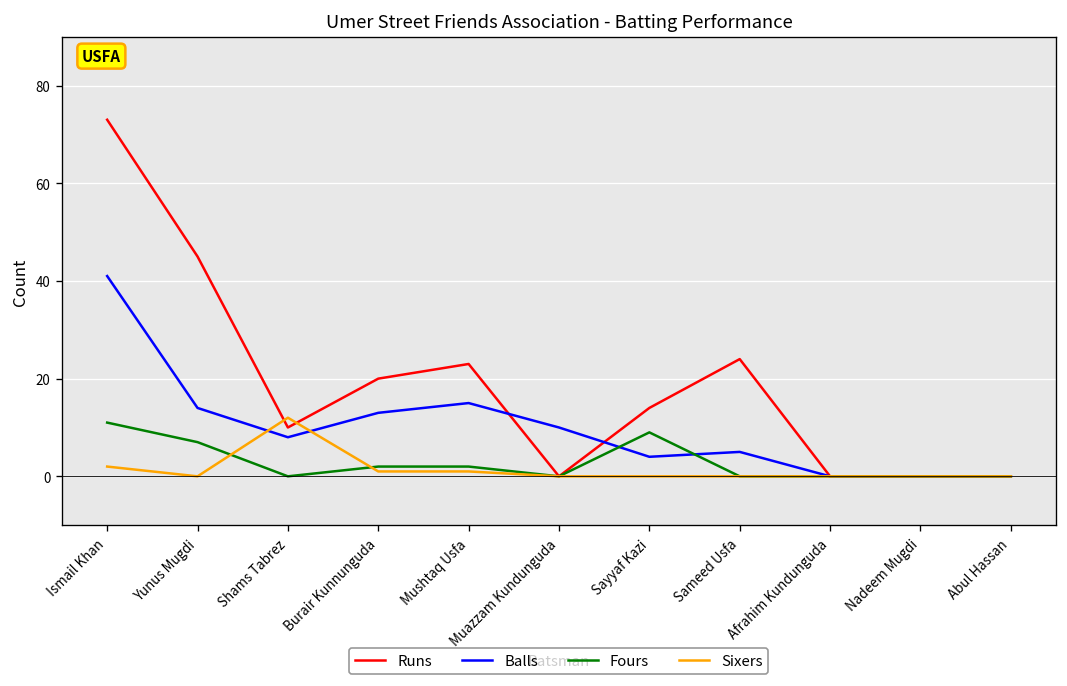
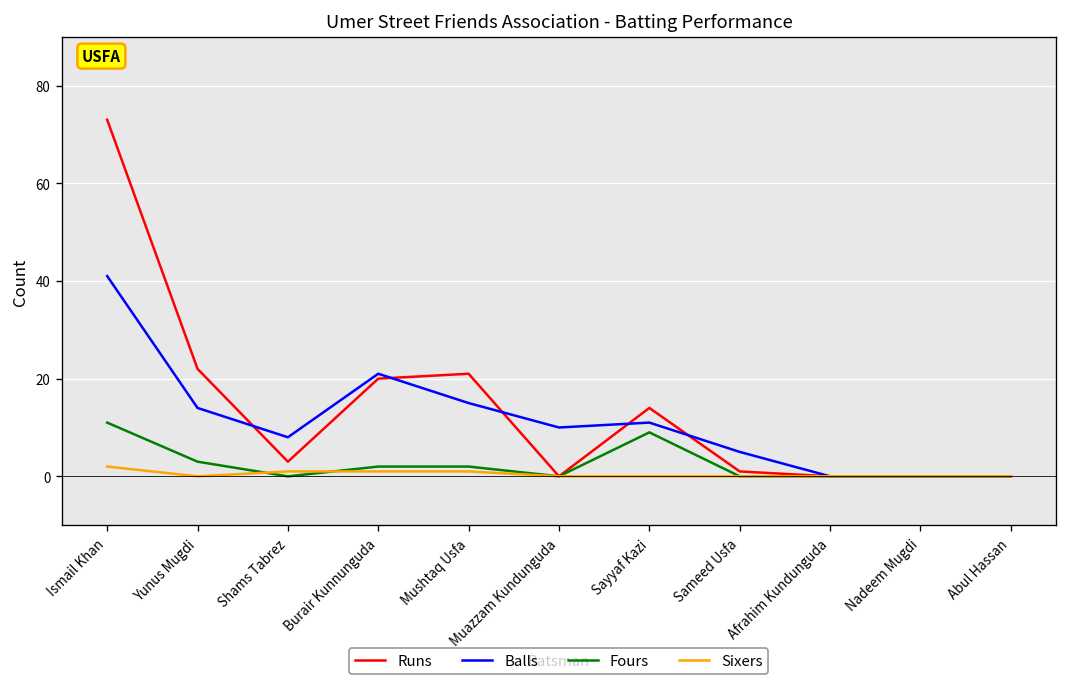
  {
    "Runs": {
      "Ismail Khan": 73,
-     "Yunus Mugdi": 45,
-     "Shams Tabrez": 10,
+     "Yunus Mugdi": 22,
+     "Shams Tabrez": 3,
      "Burair Kunnunguda": 20,
-     "Mushtaq Usfa": 23,
+     "Mushtaq Usfa": 21,
      "Sayyaf Kazi": 14,
-     "Sameed Usfa": 24
+     "Sameed Usfa": 1
    },
    "Balls": {
      "Ismail Khan": 41,
      "Yunus Mugdi": 14,
      "Shams Tabrez": 8,
-     "Burair Kunnunguda": 13,
+     "Burair Kunnunguda": 21,
      "Mushtaq Usfa": 15,
      "Muazzam Kundunguda": 10,
-     "Sayyaf Kazi": 4,
+     "Sayyaf Kazi": 11,
      "Sameed Usfa": 5
    },
    "Fours": {
      "Ismail Khan": 11,
-     "Yunus Mugdi": 7,
+     "Yunus Mugdi": 3,
      "Shams Tabrez": 0,
      "Burair Kunnunguda": 2,
      "Mushtaq Usfa": 2,
      "Sayyaf Kazi": 9
    },
    "Sixers": {
      "Ismail Khan": 2,
      "Yunus Mugdi": 0,
-     "Shams Tabrez": 12,
+     "Shams Tabrez": 1,
      "Burair Kunnunguda": 1,
      "Mushtaq Usfa": 1,
      "Sayyaf Kazi": 0
    }
  }
